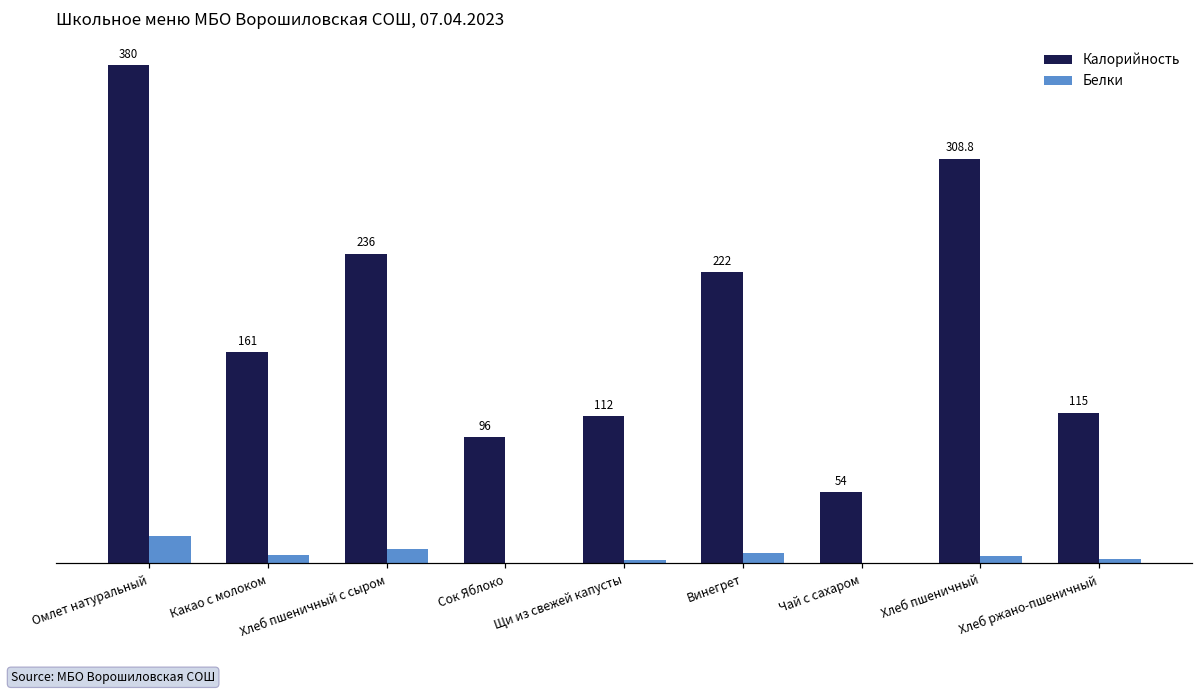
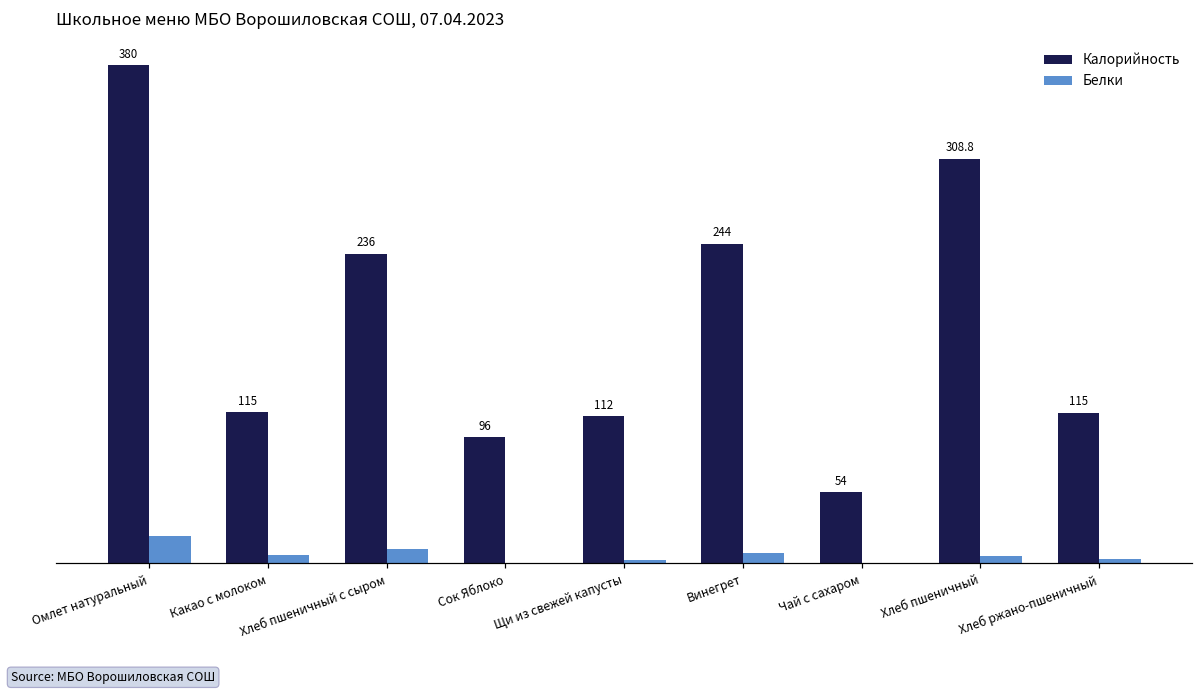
  {
    "Калорийность": {
      "Омлет натуральный": 380,
-     "Какао с молоком": 161,
+     "Какао с молоком": 115,
      "Хлеб пшеничный с сыром": 236,
      "Сок Яблоко": 96,
      "Щи из свежей капусты": 112,
-     "Винегрет": 222,
+     "Винегрет": 244,
      "Чай с сахаром": 54,
      "Хлеб пшеничный": 308.8,
      "Хлеб ржано-пшеничный": 115
    }
  }
